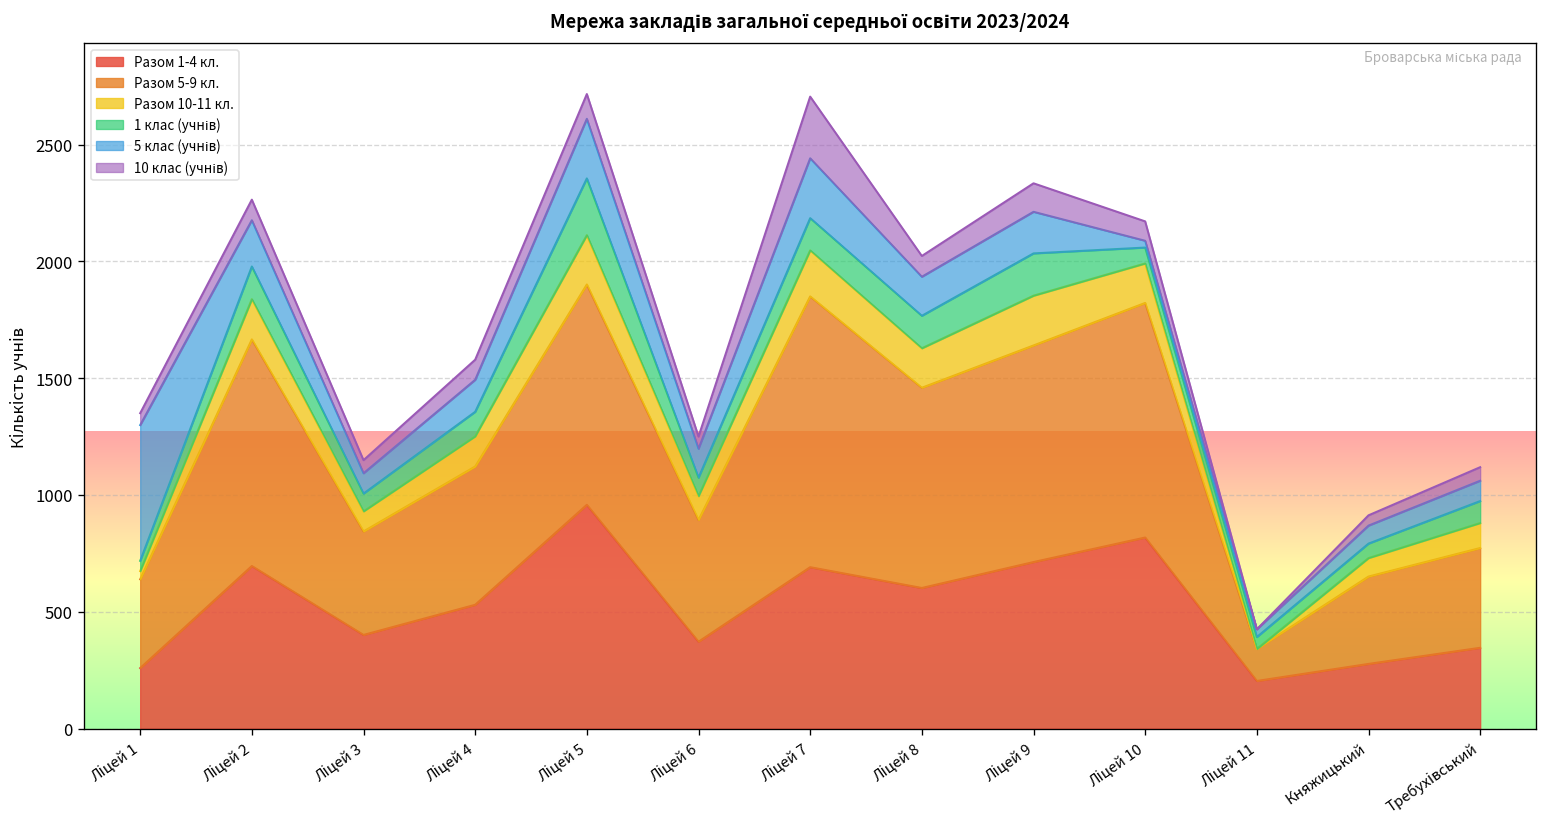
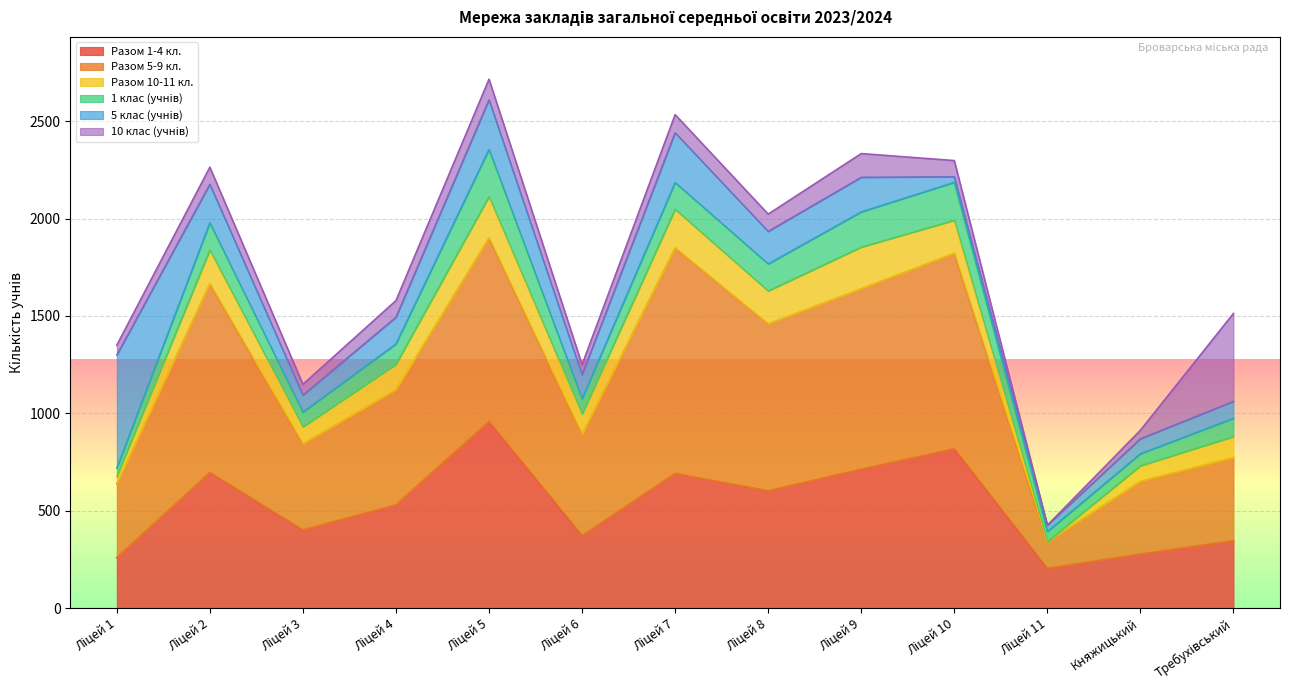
  {
    "Разом 10-11 кл.": {
      "Ліцей 1": 40,
      "Ліцей 2": 170,
      "Ліцей 3": 90,
      "Ліцей 4": 130,
      "Ліцей 5": 210,
      "Ліцей 6": 100,
      "Ліцей 7": 200,
      "Ліцей 8": 170,
      "Ліцей 9": 210,
      "Ліцей 10": 170,
      "Княжицький": 80,
      "Требухівський": 110
    },
    "1 клас (учнів)": {
      "Ліцей 1": 40,
      "Ліцей 2": 140,
      "Ліцей 3": 80,
      "Ліцей 4": 110,
      "Ліцей 5": 240,
      "Ліцей 6": 80,
      "Ліцей 7": 140,
      "Ліцей 8": 140,
      "Ліцей 9": 180,
-     "Ліцей 10": 70,
+     "Ліцей 10": 200,
      "Ліцей 11": 50,
      "Княжицький": 60,
      "Требухівський": 90
    },
    "5 клас (учнів)": {
      "Ліцей 1": 580,
      "Ліцей 2": 200,
      "Ліцей 3": 90,
      "Ліцей 4": 140,
      "Ліцей 5": 260,
      "Ліцей 6": 120,
      "Ліцей 7": 260,
      "Ліцей 8": 170,
      "Ліцей 9": 180,
      "Ліцей 10": 30,
      "Княжицький": 80,
      "Требухівський": 90
    },
    "10 клас (учнів)": {
      "Ліцей 1": 50,
      "Ліцей 2": 90,
      "Ліцей 3": 60,
      "Ліцей 4": 90,
      "Ліцей 5": 110,
      "Ліцей 6": 50,
-     "Ліцей 7": 260,
+     "Ліцей 7": 90,
      "Ліцей 8": 90,
      "Ліцей 9": 120,
      "Ліцей 10": 80,
      "Княжицький": 40,
-     "Требухівський": 60
+     "Требухівський": 450
    }
  }
